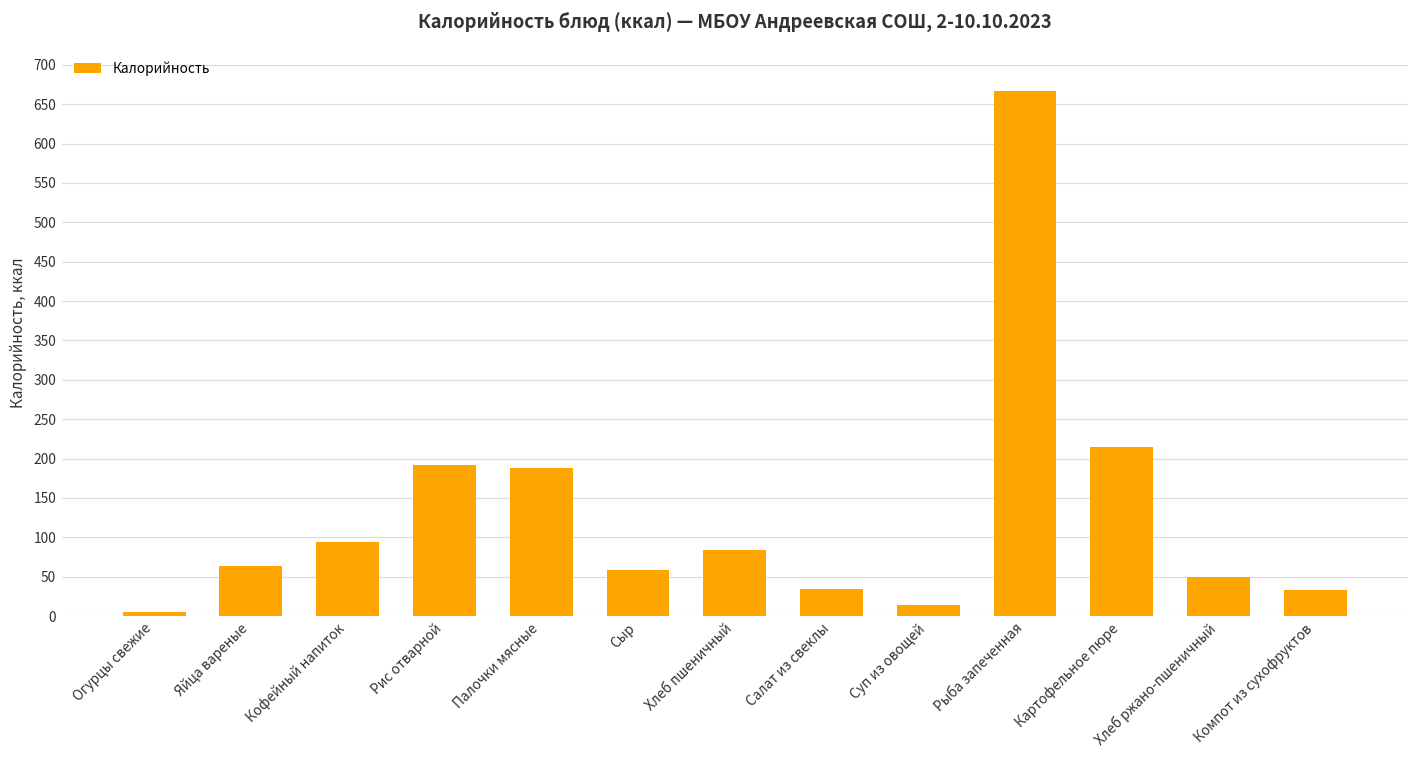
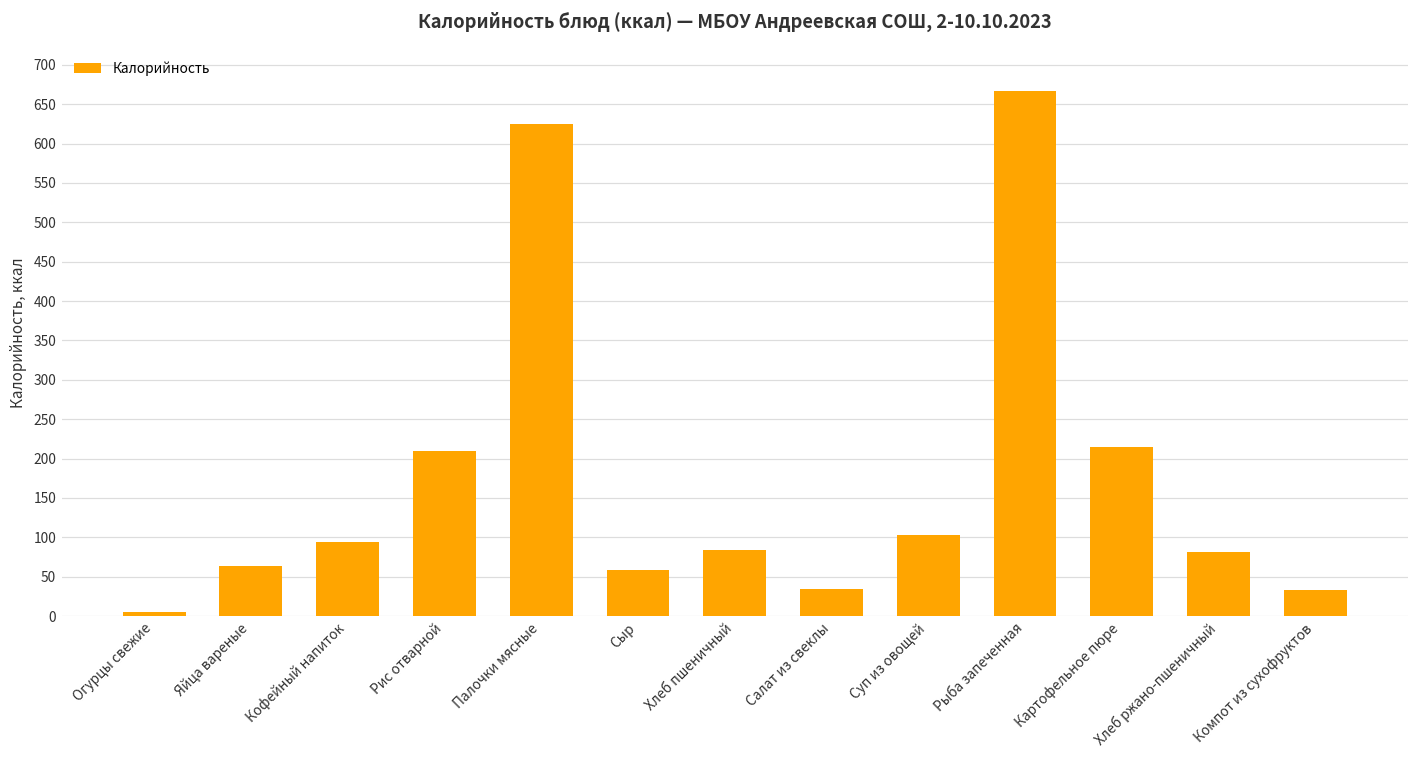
  {
    "Огурцы свежие": 10,
    "Яйца вареные": 60,
    "Кофейный напиток": 90,
-   "Рис отварной": 190,
-   "Палочки мясные": 190,
+   "Рис отварной": 210,
+   "Палочки мясные": 630,
    "Сыр": 60,
    "Хлеб пшеничный": 80,
    "Салат из свеклы": 30,
-   "Суп из овощей": 10,
+   "Суп из овощей": 100,
    "Рыба запеченная": 670,
    "Картофельное пюре": 220,
-   "Хлеб ржано-пшеничный": 50,
+   "Хлеб ржано-пшеничный": 80,
    "Компот из сухофруктов": 30
  }
